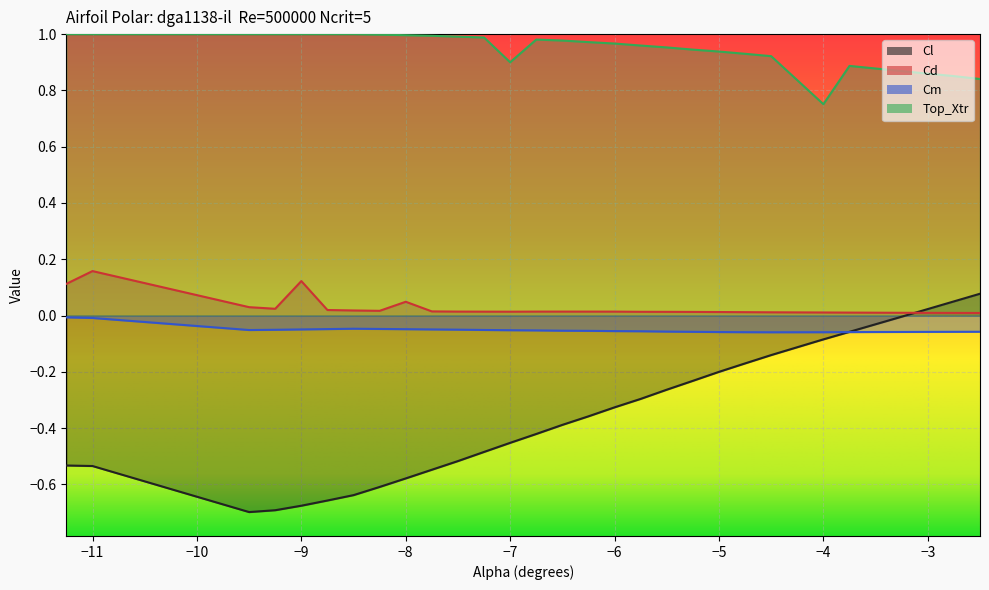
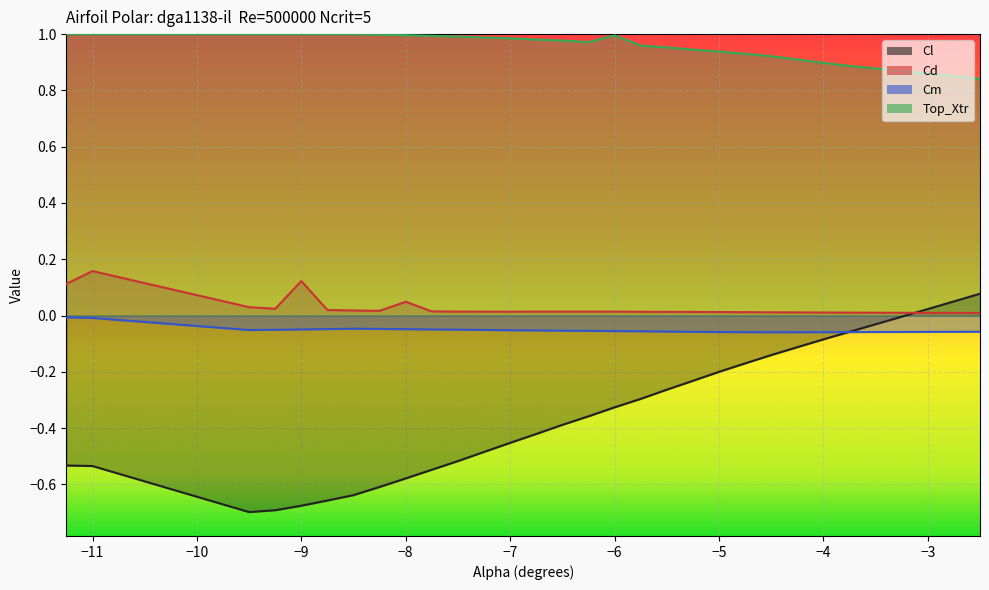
  {
    "Cd": {
      "−11": 0.16,
      "−9": 0.12,
      "−8": 0.05,
      "−7": 0.01,
      "−6": 0.01,
      "−5": 0.01,
      "−4": 0.01,
      "−3": 0.01
    },
    "Top_Xtr": {
      "−11": 1.00,
      "−9": 1.00,
      "−8": 1.00,
-     "−7": 0.90,
-     "−6": 0.97,
+     "−7": 0.99,
+     "−6": 1.00,
      "−5": 0.94,
-     "−4": 0.75
+     "−4": 0.90
    }
  }
